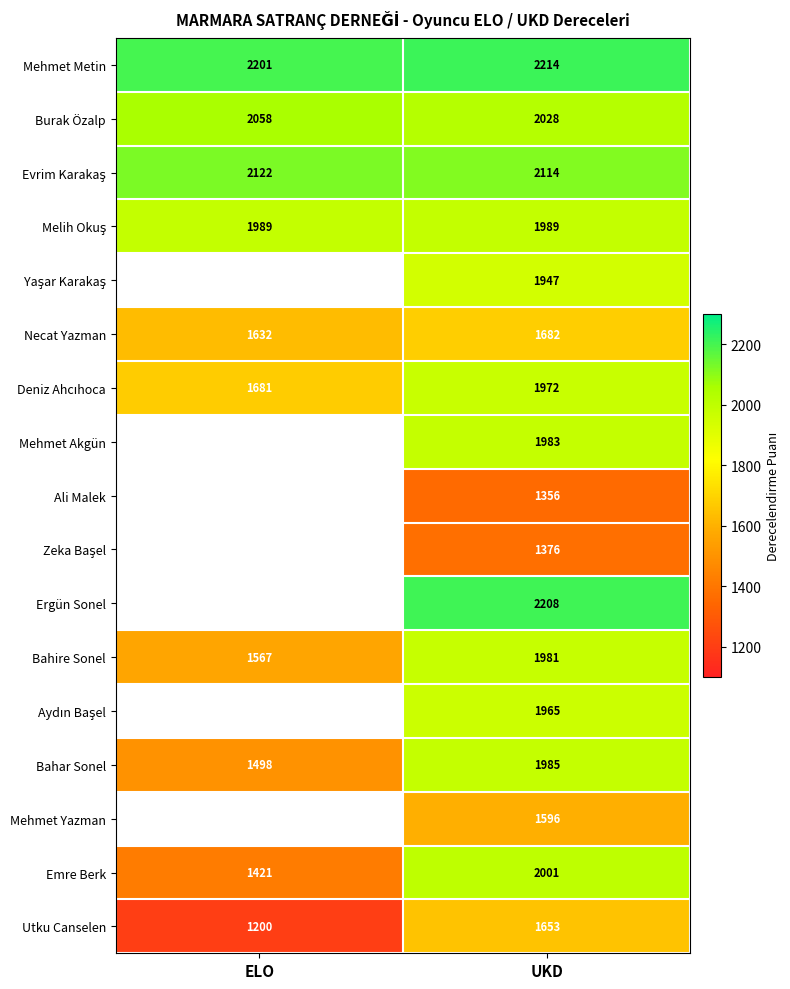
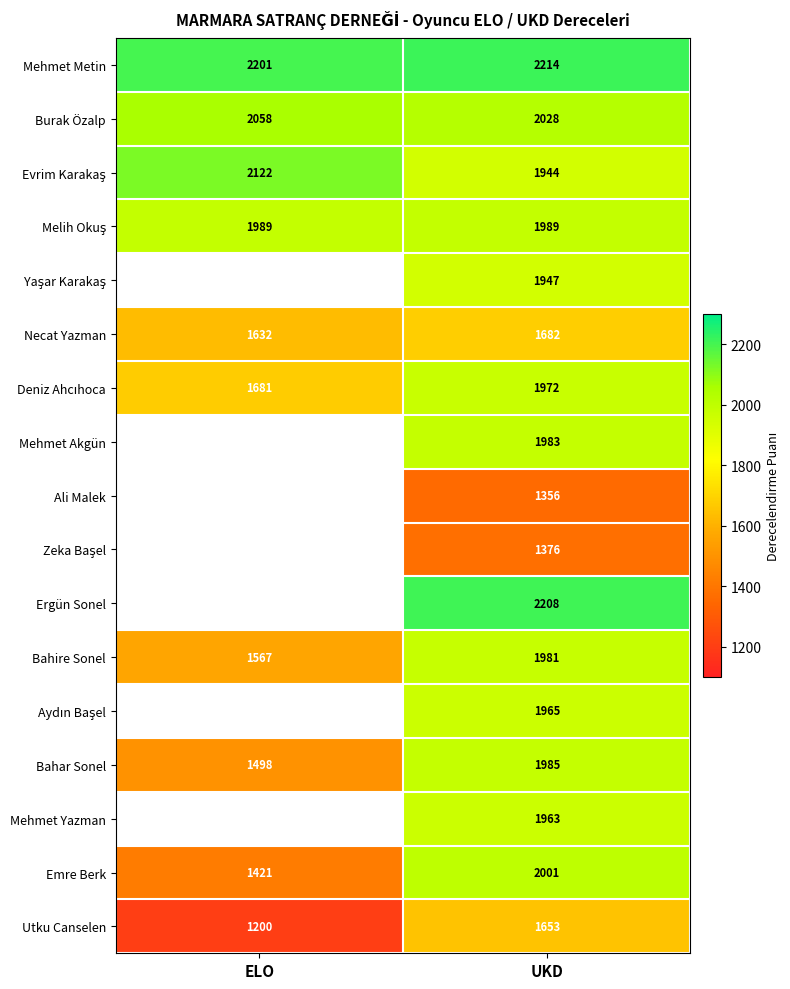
  {
    "Mehmet Metin": {
      "ELO": 2201,
      "UKD": 2214
    },
    "Burak Özalp": {
      "ELO": 2058,
      "UKD": 2028
    },
    "Evrim Karakaş": {
      "ELO": 2122,
-     "UKD": 2114
+     "UKD": 1944
    },
    "Melih Okuş": {
      "ELO": 1989,
      "UKD": 1989
    },
    "Yaşar Karakaş": {
      "UKD": 1947
    },
    "Necat Yazman": {
      "ELO": 1632,
      "UKD": 1682
    },
    "Deniz Ahcıhoca": {
      "ELO": 1681,
      "UKD": 1972
    },
    "Mehmet Akgün": {
      "UKD": 1983
    },
    "Ali Malek": {
      "UKD": 1356
    },
    "Zeka Başel": {
      "UKD": 1376
    },
    "Ergün Sonel": {
      "UKD": 2208
    },
    "Bahire Sonel": {
      "ELO": 1567,
      "UKD": 1981
    },
    "Aydın Başel": {
      "UKD": 1965
    },
    "Bahar Sonel": {
      "ELO": 1498,
      "UKD": 1985
    },
    "Mehmet Yazman": {
-     "UKD": 1596
+     "UKD": 1963
    },
    "Emre Berk": {
      "ELO": 1421,
      "UKD": 2001
    },
    "Utku Canselen": {
      "ELO": 1200,
      "UKD": 1653
    }
  }
